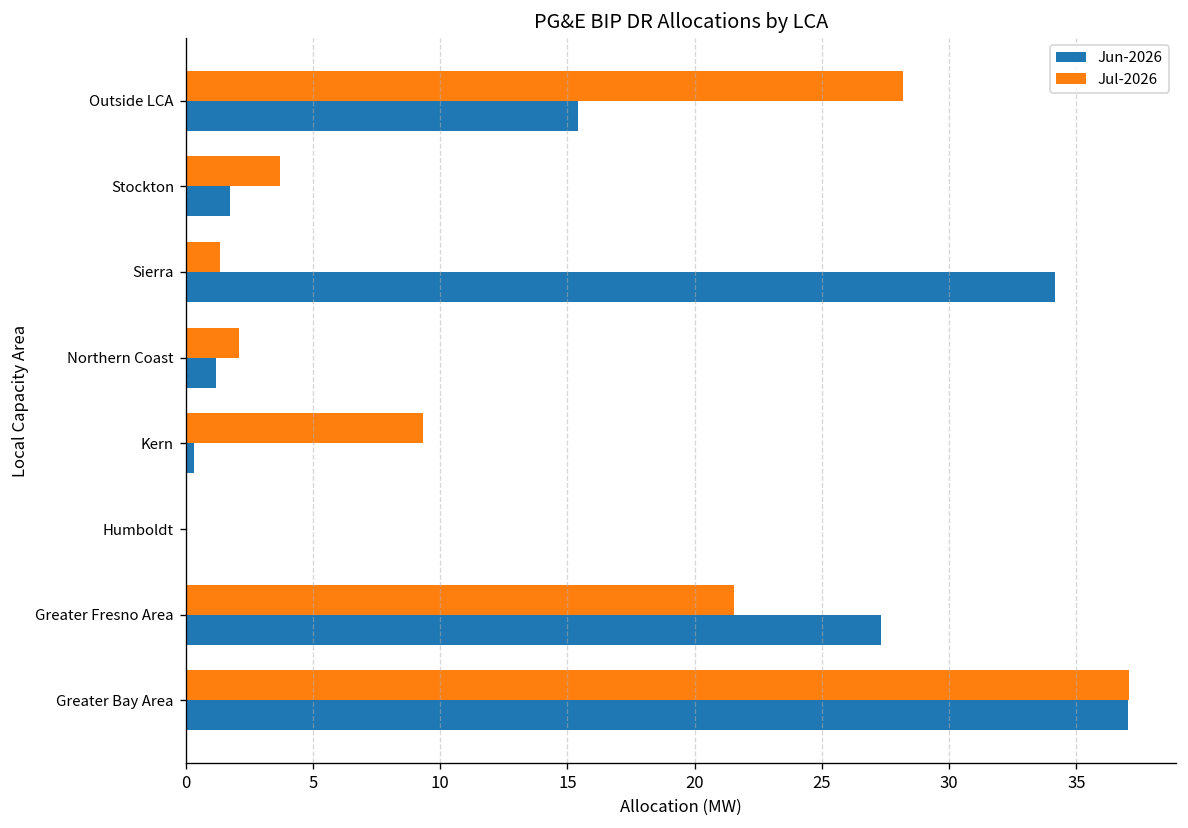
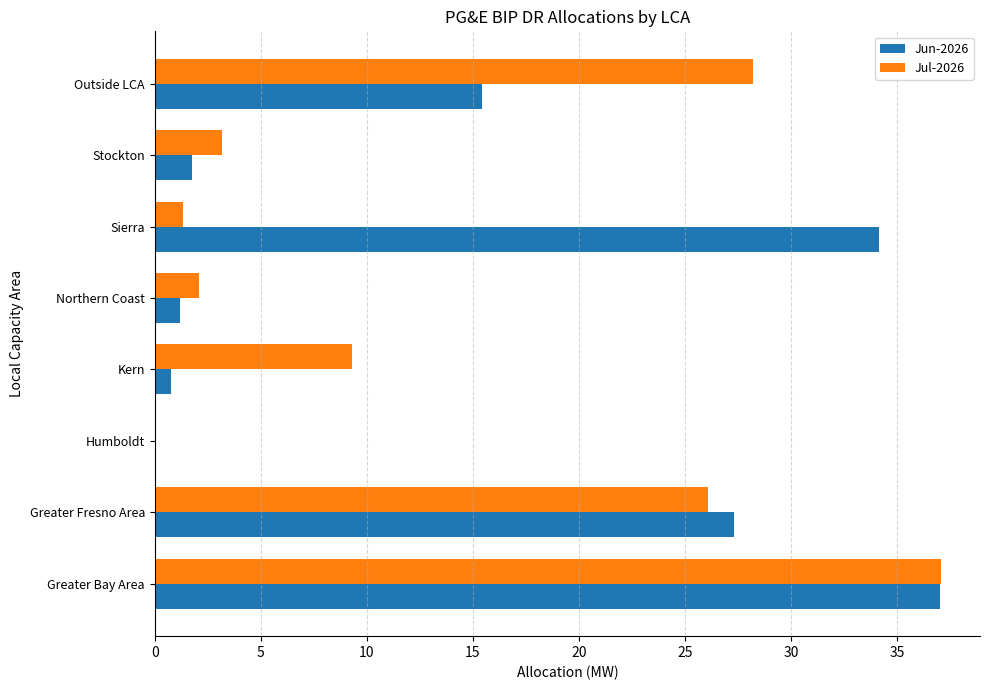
  {
    "Jun-2026": {
      "Outside LCA": 15.4,
      "Stockton": 1.7,
      "Sierra": 34.1,
      "Northern Coast": 1.2,
-     "Kern": 0.3,
+     "Kern": 0.8,
      "Greater Fresno Area": 27.3,
      "Greater Bay Area": 37.0
    },
    "Jul-2026": {
      "Outside LCA": 28.2,
-     "Stockton": 3.7,
+     "Stockton": 3.2,
      "Sierra": 1.4,
      "Northern Coast": 2.1,
      "Kern": 9.3,
-     "Greater Fresno Area": 21.6,
+     "Greater Fresno Area": 26.1,
      "Greater Bay Area": 37.1
    }
  }
